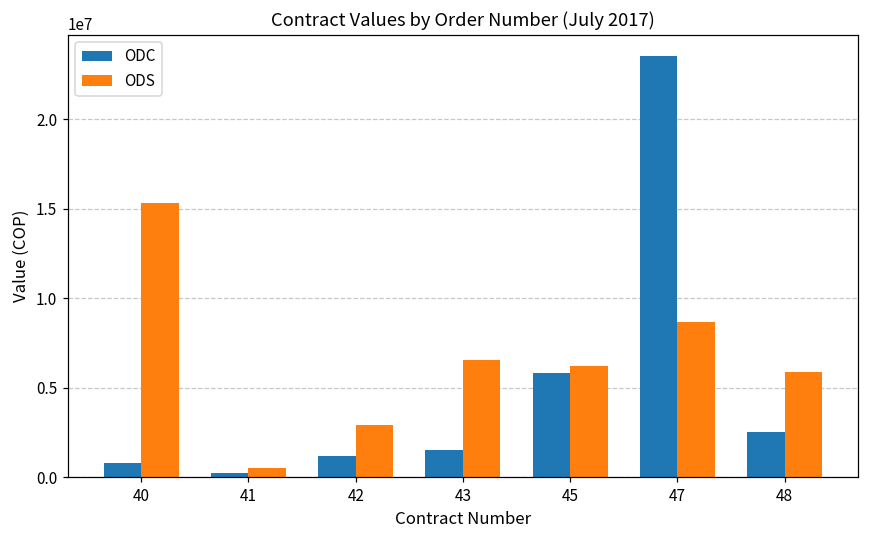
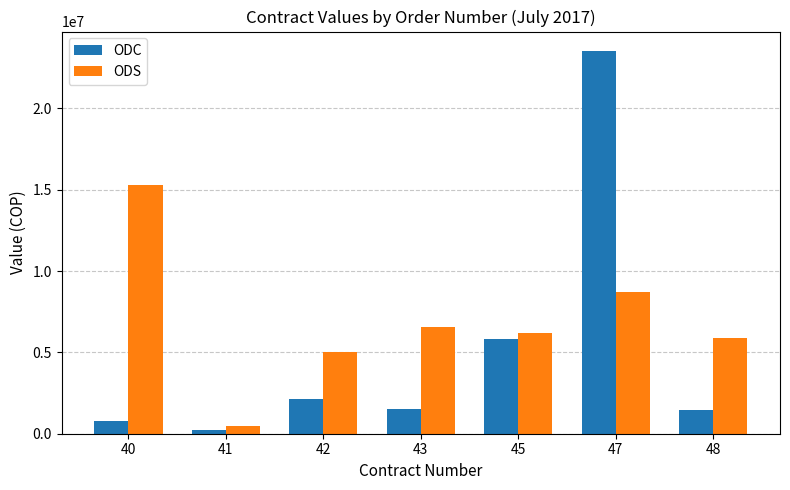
  {
    "ODC": {
      "40": 800000,
      "41": 300000,
-     "42": 1200000,
+     "42": 2100000,
      "43": 1500000,
      "45": 5800000,
      "47": 23600000,
-     "48": 2500000
+     "48": 1500000
    },
    "ODS": {
      "40": 15300000,
      "41": 500000,
-     "42": 2900000,
+     "42": 5000000,
      "43": 6600000,
      "45": 6200000,
      "47": 8700000,
      "48": 5900000
    }
  }
